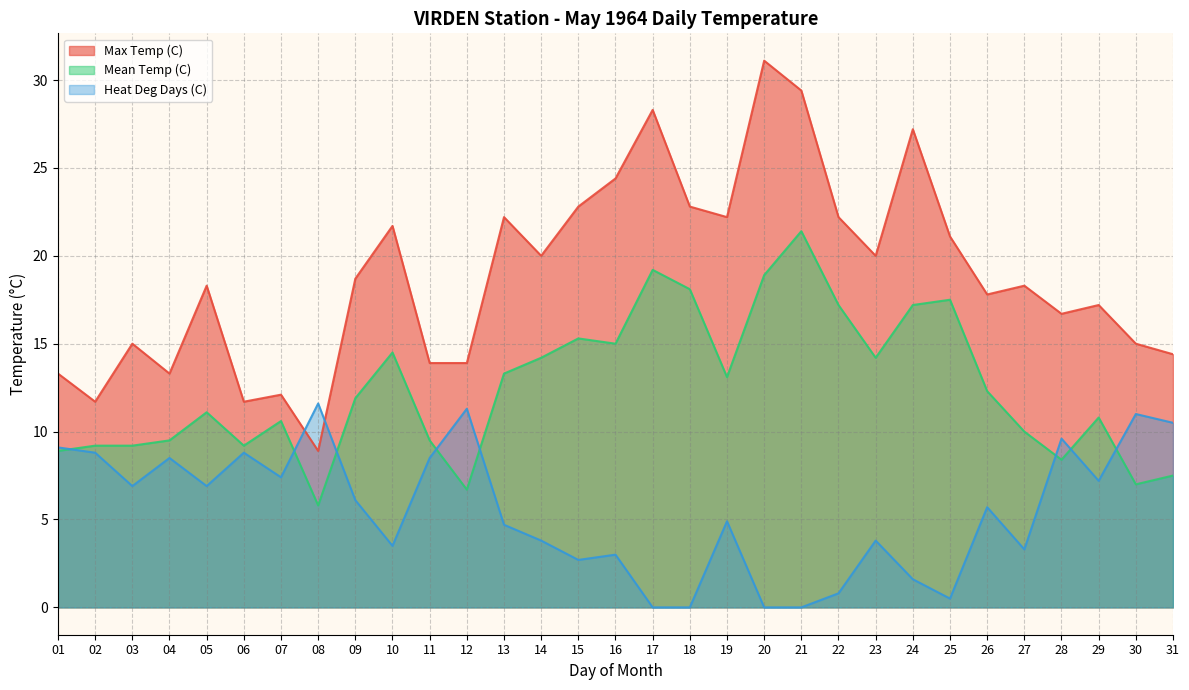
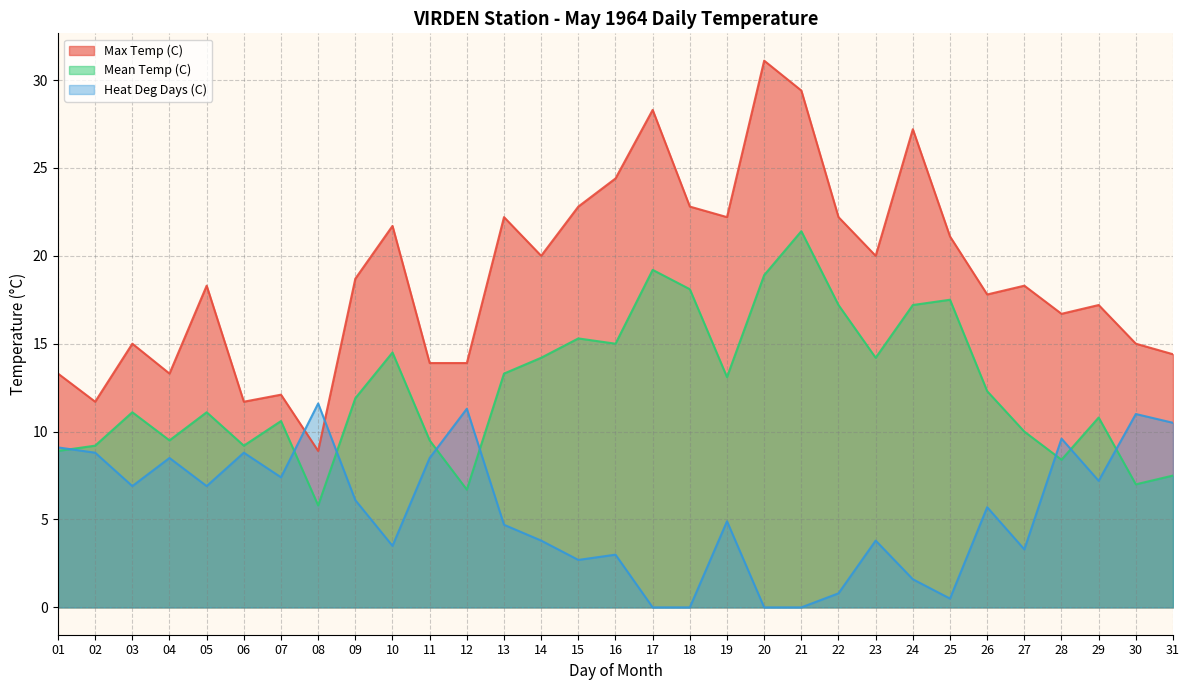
  {
    "Max Temp (C)": {
      "01": 13.3,
      "02": 11.7,
      "03": 15.0,
      "04": 13.3,
      "05": 18.3,
      "06": 11.7,
      "07": 12.1,
      "08": 8.9,
      "09": 18.7,
      "10": 21.7,
      "11": 13.9,
      "12": 13.9,
      "13": 22.2,
      "14": 20.0,
      "15": 22.8,
      "16": 24.4,
      "17": 28.3,
      "18": 22.8,
      "19": 22.2,
      "20": 31.1,
      "21": 29.4,
      "22": 22.2,
      "23": 20.0,
      "24": 27.2,
      "25": 21.1,
      "26": 17.8,
      "27": 18.3,
      "28": 16.7,
      "29": 17.2,
      "30": 15.0,
      "31": 14.4
    },
    "Mean Temp (C)": {
      "01": 8.9,
      "02": 9.2,
-     "03": 9.2,
+     "03": 11.1,
      "04": 9.5,
      "05": 11.1,
      "06": 9.2,
      "07": 10.6,
      "08": 5.8,
      "09": 11.9,
      "10": 14.5,
      "11": 9.5,
      "12": 6.7,
      "13": 13.3,
      "14": 14.2,
      "15": 15.3,
      "16": 15.0,
      "17": 19.2,
      "18": 18.1,
      "19": 13.1,
      "20": 18.9,
      "21": 21.4,
      "22": 17.2,
      "23": 14.2,
      "24": 17.2,
      "25": 17.5,
      "26": 12.3,
      "27": 10.0,
      "28": 8.4,
      "29": 10.8,
      "30": 7.0,
      "31": 7.5
    },
    "Heat Deg Days (C)": {
      "01": 9.1,
      "02": 8.8,
      "03": 6.9,
      "04": 8.5,
      "05": 6.9,
      "06": 8.8,
      "07": 7.4,
      "08": 11.6,
      "09": 6.1,
      "10": 3.5,
      "11": 8.5,
      "12": 11.3,
      "13": 4.7,
      "14": 3.8,
      "15": 2.7,
      "16": 3.0,
      "17": 0.0,
      "18": 0.0,
      "19": 4.9,
      "20": 0.0,
      "21": 0.0,
      "22": 0.8,
      "23": 3.8,
      "24": 1.6,
      "25": 0.5,
      "26": 5.7,
      "27": 3.3,
      "28": 9.6,
      "29": 7.2,
      "30": 11.0,
      "31": 10.5
    }
  }
